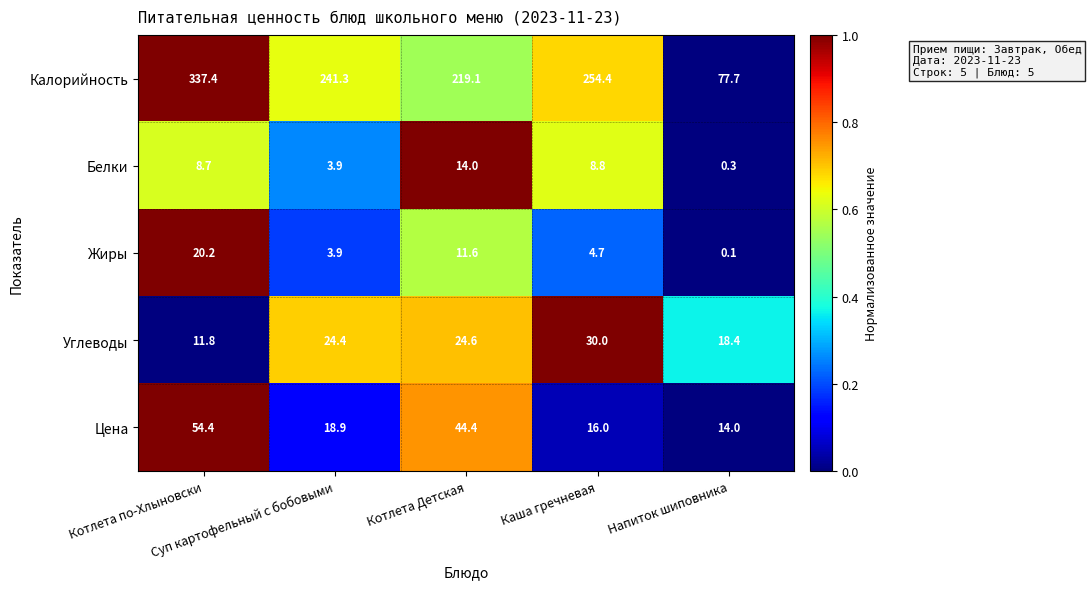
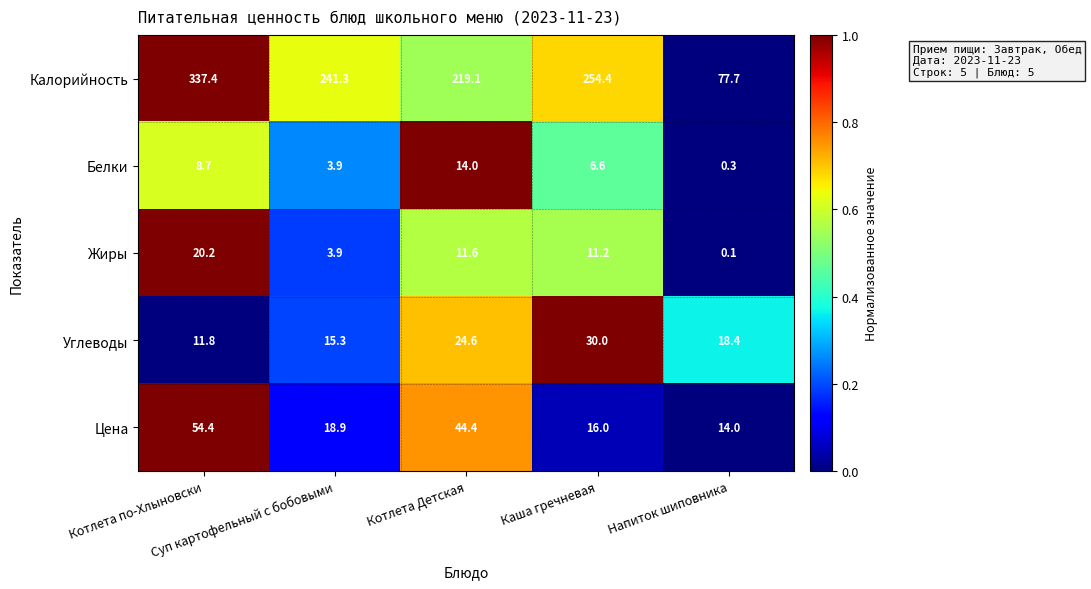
  {
    "Калорийность": {
      "Котлета по-Хлыновски": 337.4,
      "Суп картофельный с бобовыми": 241.3,
      "Котлета Детская": 219.1,
      "Каша гречневая": 254.4,
      "Напиток шиповника": 77.7
    },
    "Белки": {
      "Котлета по-Хлыновски": 8.7,
      "Суп картофельный с бобовыми": 3.9,
      "Котлета Детская": 14.0,
-     "Каша гречневая": 8.8,
+     "Каша гречневая": 6.6,
      "Напиток шиповника": 0.3
    },
    "Жиры": {
      "Котлета по-Хлыновски": 20.2,
      "Суп картофельный с бобовыми": 3.9,
      "Котлета Детская": 11.6,
-     "Каша гречневая": 4.7,
+     "Каша гречневая": 11.2,
      "Напиток шиповника": 0.1
    },
    "Углеводы": {
      "Котлета по-Хлыновски": 11.8,
-     "Суп картофельный с бобовыми": 24.4,
+     "Суп картофельный с бобовыми": 15.3,
      "Котлета Детская": 24.6,
      "Каша гречневая": 30.0,
      "Напиток шиповника": 18.4
    },
    "Цена": {
      "Котлета по-Хлыновски": 54.4,
      "Суп картофельный с бобовыми": 18.9,
      "Котлета Детская": 44.4,
      "Каша гречневая": 16.0,
      "Напиток шиповника": 14.0
    }
  }
